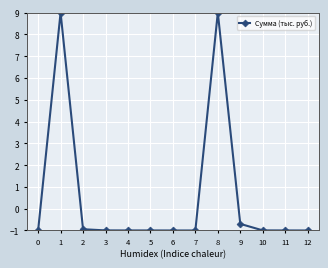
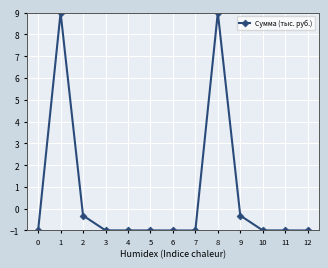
  {
    "0": -1.0,
    "1": 9.0,
-   "2": -0.9,
+   "2": -0.3,
    "3": -1.0,
    "4": -1.0,
    "5": -1.0,
    "6": -1.0,
    "7": -1.0,
    "8": 9.0,
-   "9": -0.7,
+   "9": -0.3,
    "10": -1.0,
    "11": -1.0,
    "12": -1.0
  }
